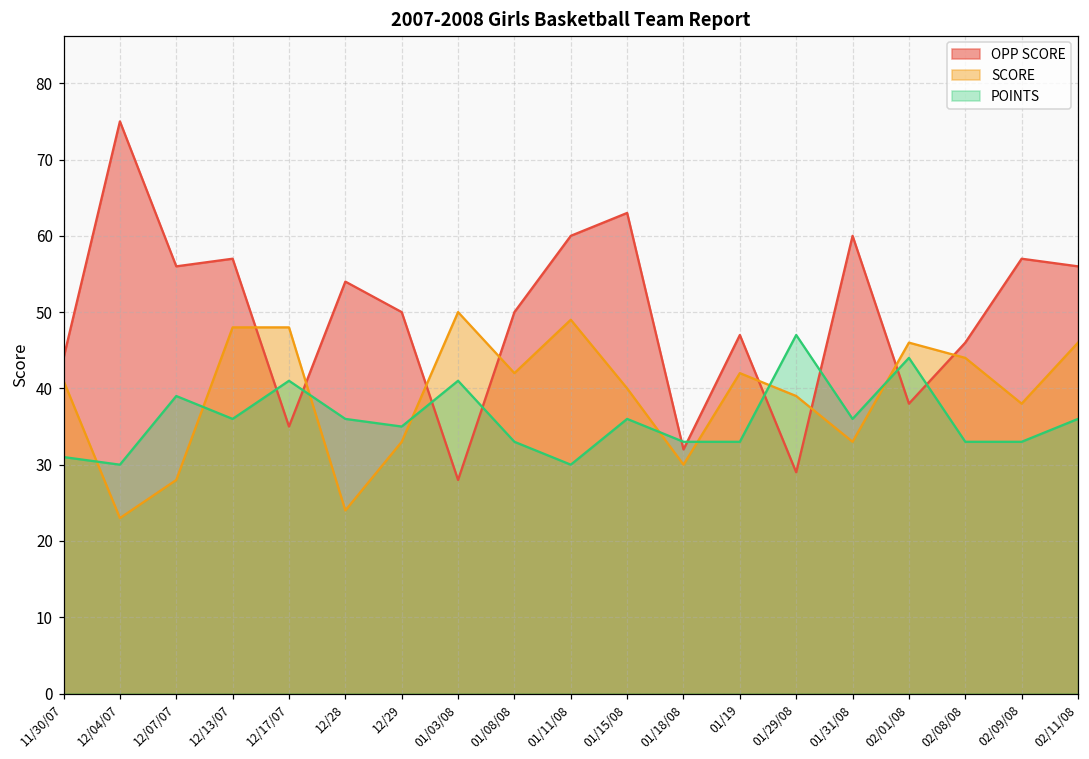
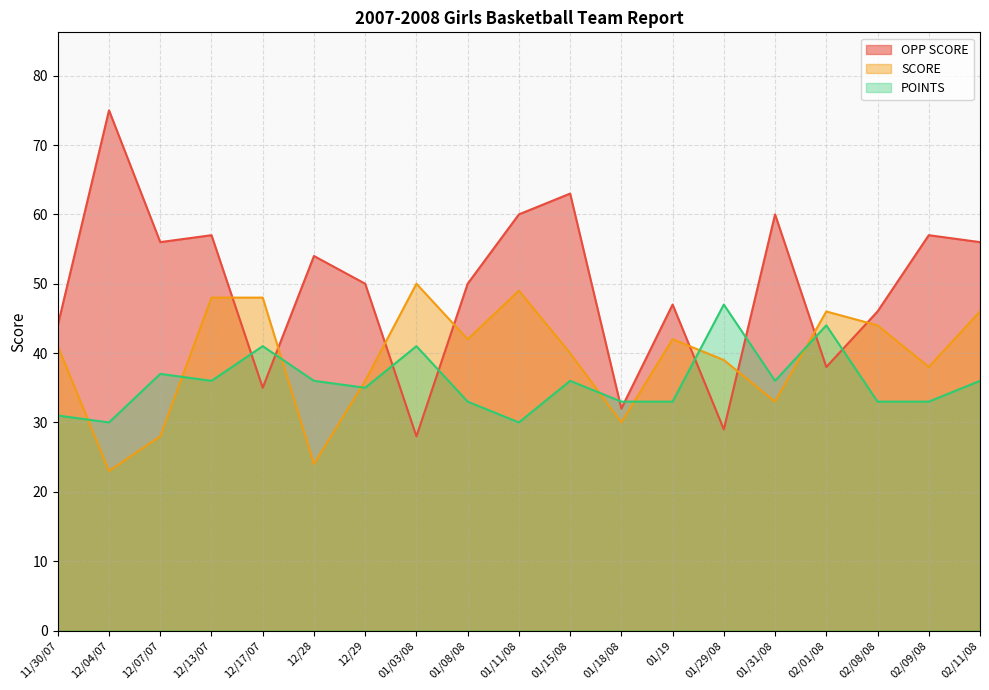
  {
    "OPP SCORE": {
      "11/30/07": 44,
      "12/04/07": 75,
      "12/07/07": 56,
      "12/13/07": 57,
      "12/17/07": 35,
      "12/28": 54,
      "12/29": 50,
      "01/03/08": 28,
      "01/08/08": 50,
      "01/11/08": 60,
      "01/15/08": 63,
      "01/18/08": 32,
      "01/19": 47,
      "01/29/08": 29,
      "01/31/08": 60,
      "02/01/08": 38,
      "02/08/08": 46,
      "02/09/08": 57,
      "02/11/08": 56
    },
    "SCORE": {
      "11/30/07": 41,
      "12/04/07": 23,
      "12/07/07": 28,
      "12/13/07": 48,
      "12/17/07": 48,
      "12/28": 24,
-     "12/29": 33,
+     "12/29": 36,
      "01/03/08": 50,
      "01/08/08": 42,
      "01/11/08": 49,
      "01/15/08": 40,
      "01/18/08": 30,
      "01/19": 42,
      "01/29/08": 39,
      "01/31/08": 33,
      "02/01/08": 46,
      "02/08/08": 44,
      "02/09/08": 38,
      "02/11/08": 46
    },
    "POINTS": {
      "11/30/07": 31,
      "12/04/07": 30,
-     "12/07/07": 39,
+     "12/07/07": 37,
      "12/13/07": 36,
      "12/17/07": 41,
      "12/28": 36,
      "12/29": 35,
      "01/03/08": 41,
      "01/08/08": 33,
      "01/11/08": 30,
      "01/15/08": 36,
      "01/18/08": 33,
      "01/19": 33,
      "01/29/08": 47,
      "01/31/08": 36,
      "02/01/08": 44,
      "02/08/08": 33,
      "02/09/08": 33,
      "02/11/08": 36
    }
  }
